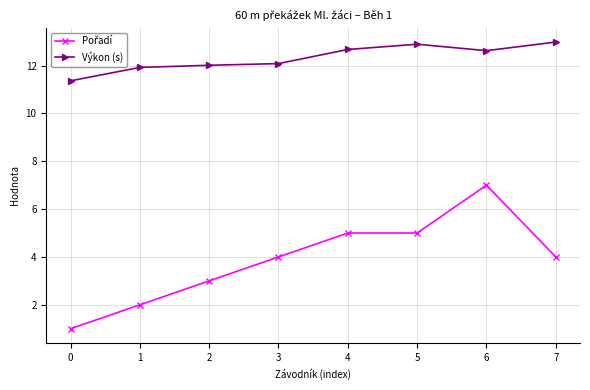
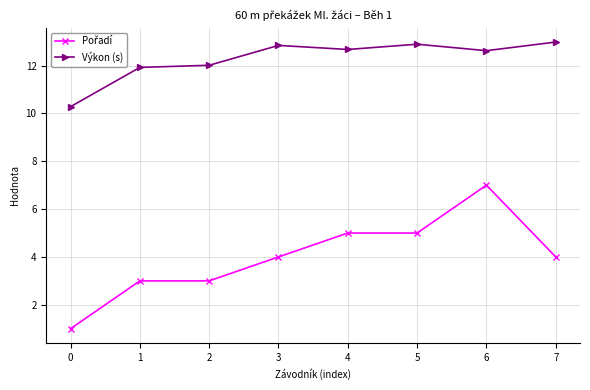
  {
    "Pořadí": {
      "0": 1,
-     "1": 2,
+     "1": 3,
      "2": 3,
      "3": 4,
      "4": 5,
      "5": 5,
      "6": 7,
      "7": 4
    },
    "Výkon (s)": {
-     "0": 11.4,
+     "0": 10.3,
      "1": 11.9,
      "2": 12.0,
-     "3": 12.1,
+     "3": 12.8,
      "4": 12.7,
      "5": 12.9,
      "6": 12.6,
      "7": 13.0
    }
  }
